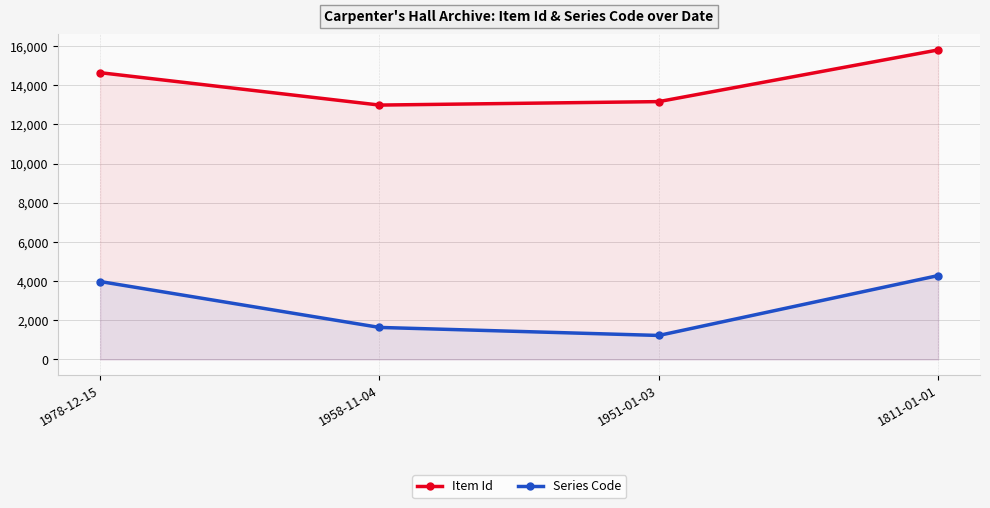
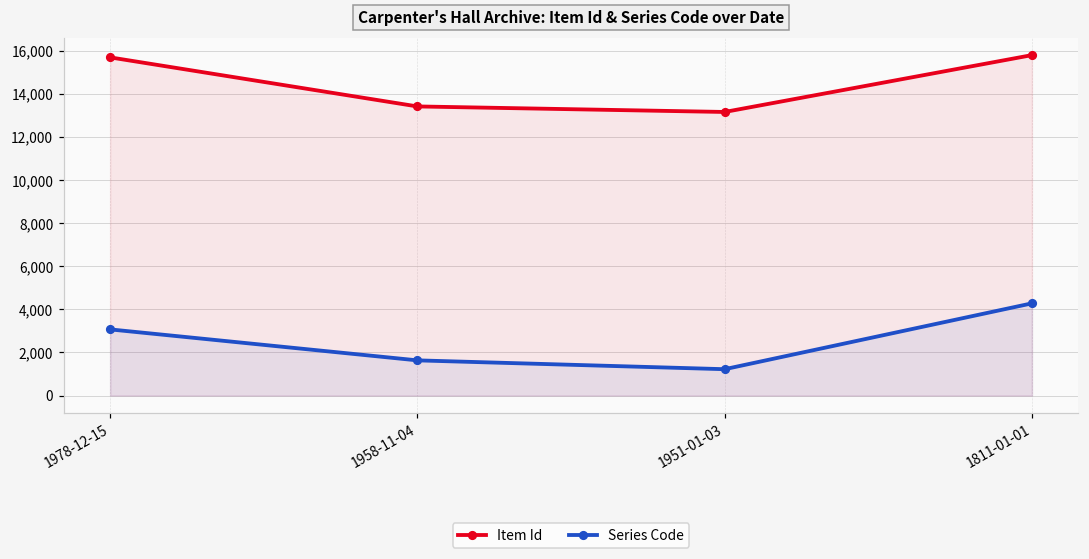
  {
    "Item Id": {
-     "1978-12-15": "14,600",
-     "1958-11-04": "13,000",
+     "1978-12-15": "15,700",
+     "1958-11-04": "13,400",
      "1951-01-03": "13,200",
      "1811-01-01": "15,800"
    },
    "Series Code": {
-     "1978-12-15": "4,000",
+     "1978-12-15": "3,100",
      "1958-11-04": "1,600",
      "1951-01-03": "1,200",
      "1811-01-01": "4,300"
    }
  }
